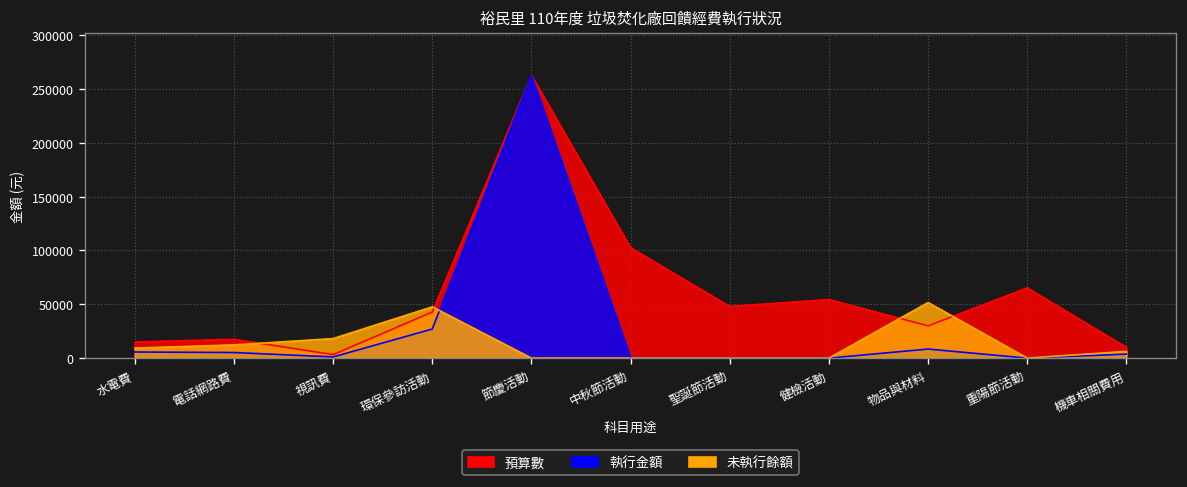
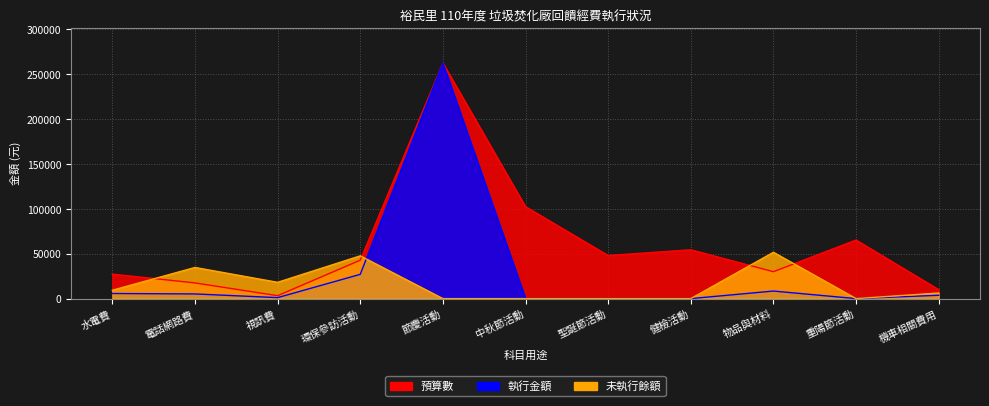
  {
    "預算數": {
-     "水電費": 20000,
+     "水電費": 30000,
      "電話網路費": 20000,
      "環保參訪活動": 40000,
      "中秋節活動": 100000,
      "聖誕節活動": 50000,
      "健檢活動": 50000,
      "物品與材料": 30000,
      "重陽節活動": 70000,
      "機車相關費用": 10000
    },
    "執行金額": {
      "水電費": 10000,
      "電話網路費": 10000,
      "環保參訪活動": 30000,
      "物品與材料": 10000
    },
    "未執行餘額": {
      "水電費": 10000,
-     "電話網路費": 10000,
+     "電話網路費": 30000,
      "視訊費": 20000,
      "環保參訪活動": 50000,
      "節慶活動": 0,
      "物品與材料": 50000
    }
  }
